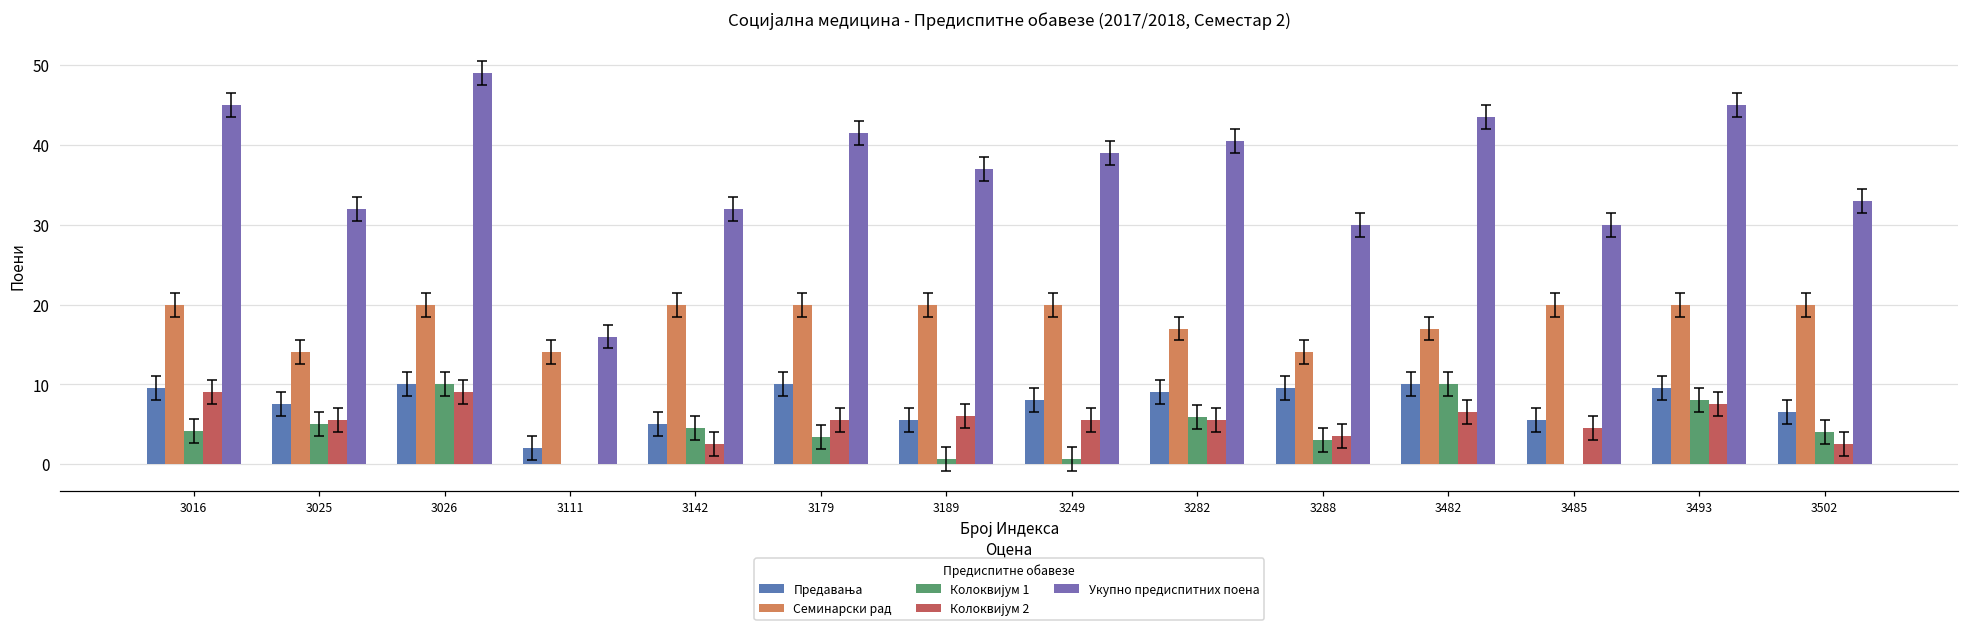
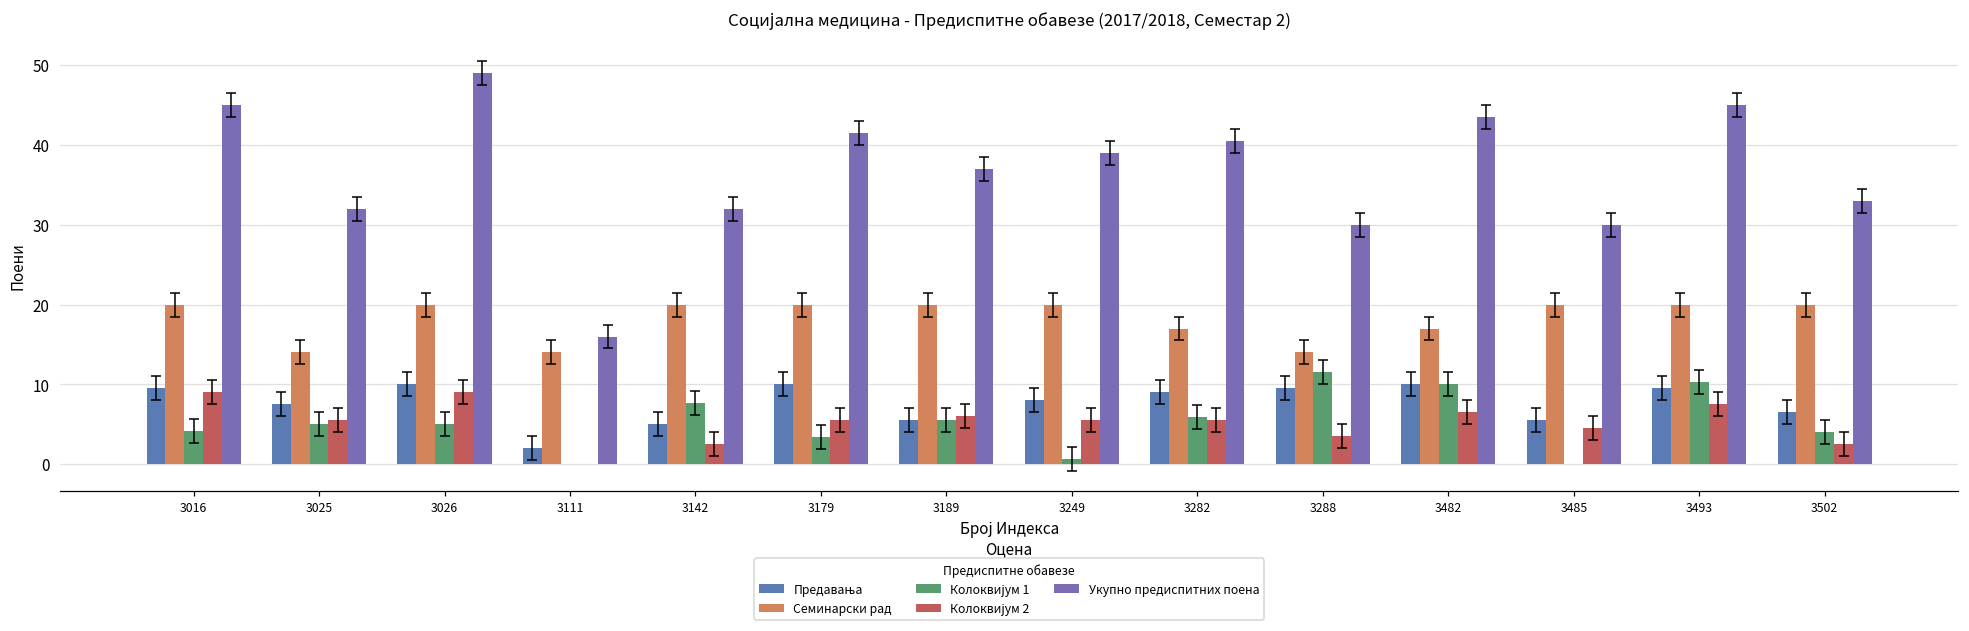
  {
    "Колоквијум 1": {
      "3016": 4,
      "3025": 5,
-     "3026": 10,
+     "3026": 5,
      "3111": 0,
-     "3142": 5,
+     "3142": 8,
      "3179": 3,
-     "3189": 1,
+     "3189": 6,
      "3249": 1,
      "3282": 6,
-     "3288": 3,
+     "3288": 12,
      "3482": 10,
      "3485": 0,
-     "3493": 8,
+     "3493": 10,
      "3502": 4
    }
  }
